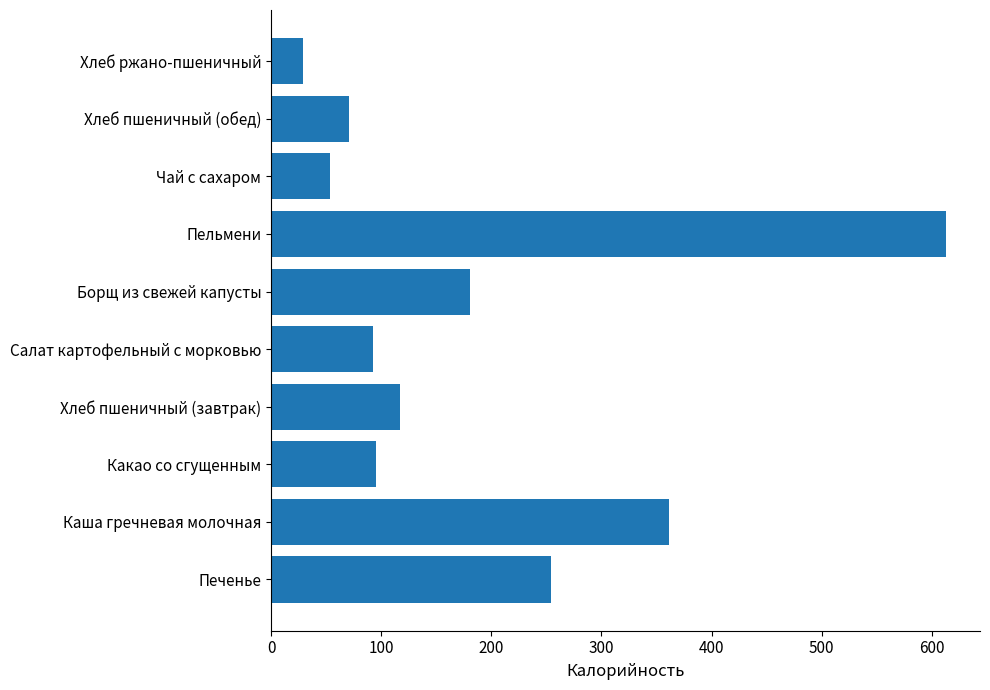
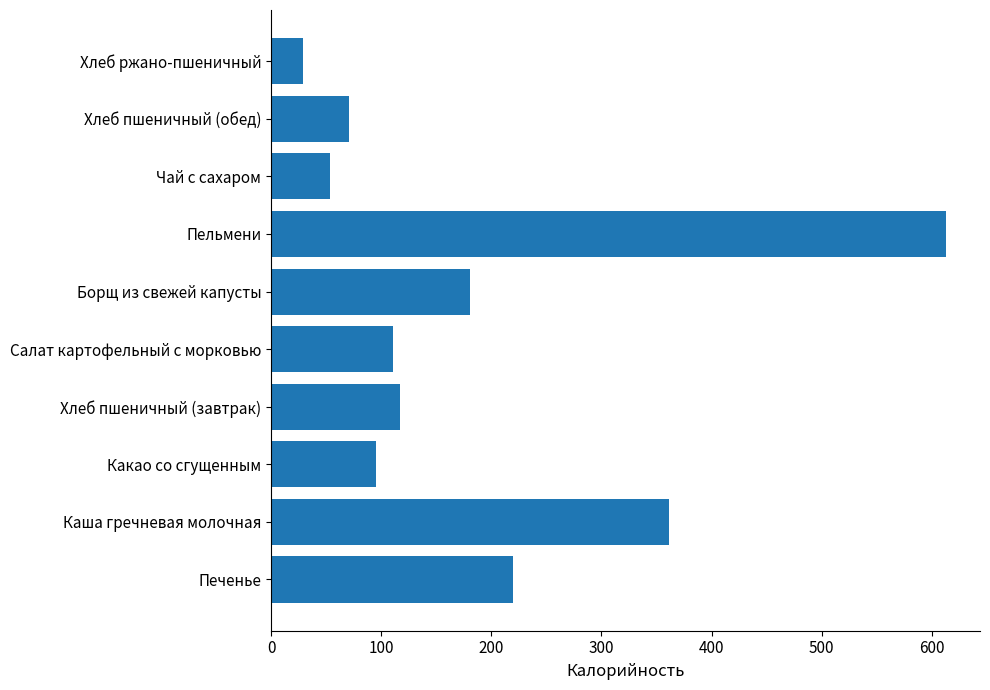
  {
    "Хлеб ржано-пшеничный": 29,
    "Хлеб пшеничный (обед)": 71,
    "Чай с сахаром": 53,
    "Пельмени": 613,
    "Борщ из свежей капусты": 180,
-   "Салат картофельный с морковью": 93,
+   "Салат картофельный с морковью": 111,
    "Хлеб пшеничный (завтрак)": 118,
    "Какао со сгущенным": 96,
    "Каша гречневая молочная": 361,
-   "Печенье": 254
+   "Печенье": 220
  }
